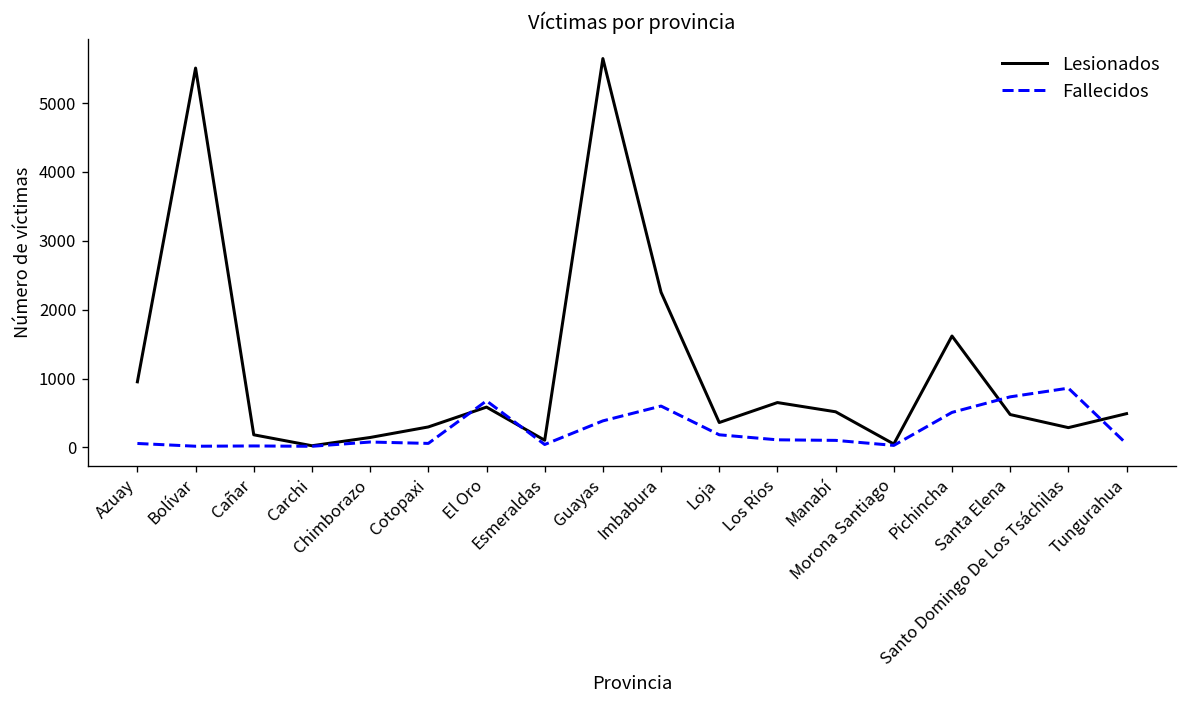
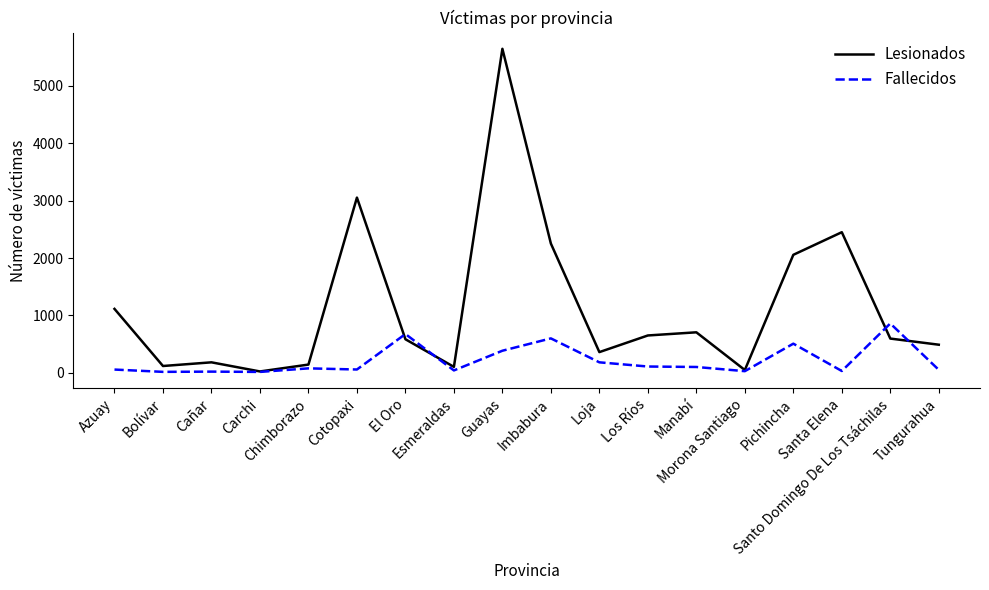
  {
    "Lesionados": {
-     "Azuay": 1000,
-     "Bolívar": 5500,
+     "Azuay": 1100,
+     "Bolívar": 100,
      "Cañar": 200,
      "Chimborazo": 100,
-     "Cotopaxi": 300,
+     "Cotopaxi": 3100,
      "El Oro": 600,
      "Esmeraldas": 100,
      "Guayas": 5600,
      "Imbabura": 2300,
      "Loja": 400,
      "Los Ríos": 700,
-     "Manabí": 500,
-     "Pichincha": 1600,
-     "Santa Elena": 500,
-     "Santo Domingo De Los Tsáchilas": 300,
+     "Manabí": 700,
+     "Pichincha": 2100,
+     "Santa Elena": 2500,
+     "Santo Domingo De Los Tsáchilas": 600,
      "Tungurahua": 500
    },
    "Fallecidos": {
      "Azuay": 100,
      "Bolívar": 0,
      "Cañar": 0,
      "Chimborazo": 100,
      "Cotopaxi": 100,
      "El Oro": 700,
      "Esmeraldas": 0,
      "Guayas": 400,
      "Imbabura": 600,
      "Loja": 200,
      "Los Ríos": 100,
      "Manabí": 100,
      "Pichincha": 500,
-     "Santa Elena": 700,
+     "Santa Elena": 0,
      "Santo Domingo De Los Tsáchilas": 900,
      "Tungurahua": 100
    }
  }
